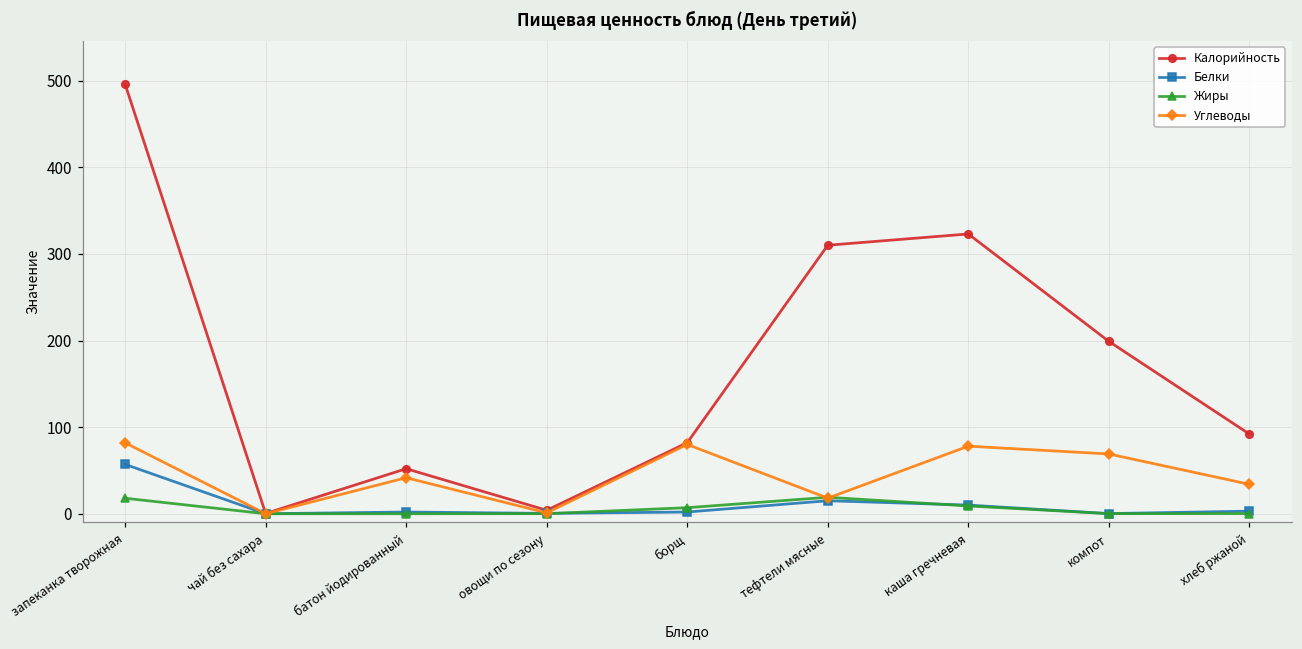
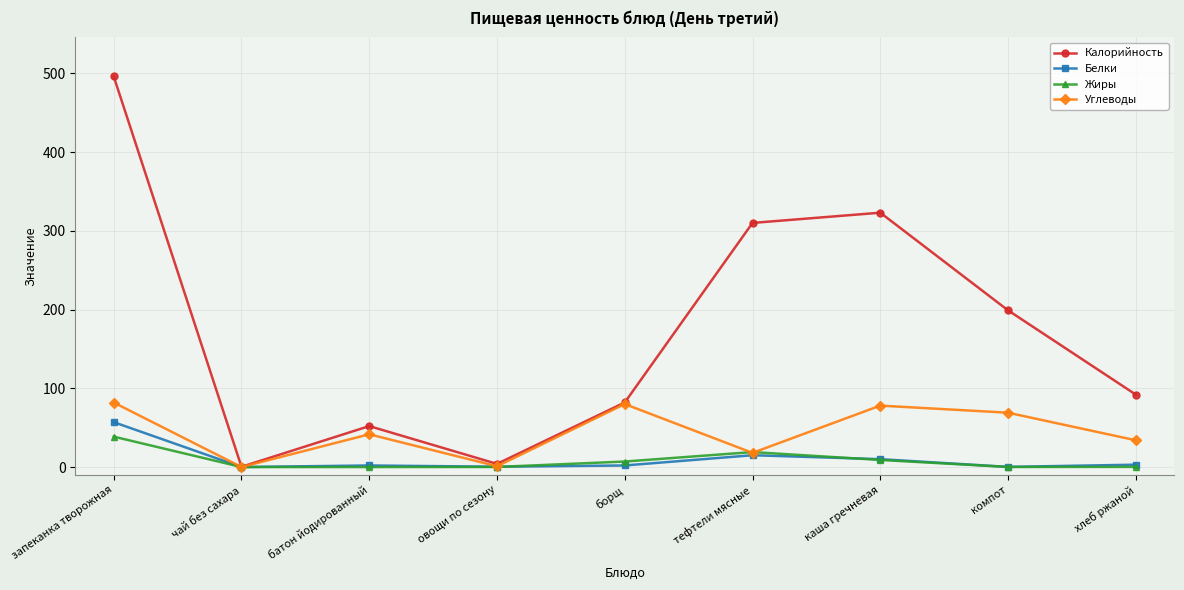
  {
    "Калорийность": {
      "запеканка творожная": 500,
      "батон йодированный": 50,
      "тефтели мясные": 310,
      "каша гречневая": 320,
      "компот": 200,
      "хлеб ржаной": 90
    },
    "Белки": {
      "запеканка творожная": 60,
      "борщ": 0
    },
    "Жиры": {
-     "запеканка творожная": 20,
+     "запеканка творожная": 40,
      "борщ": 10
    },
    "Углеводы": {
      "запеканка творожная": 80,
      "батон йодированный": 40,
      "каша гречневая": 80,
      "компот": 70,
      "хлеб ржаной": 30
    }
  }
